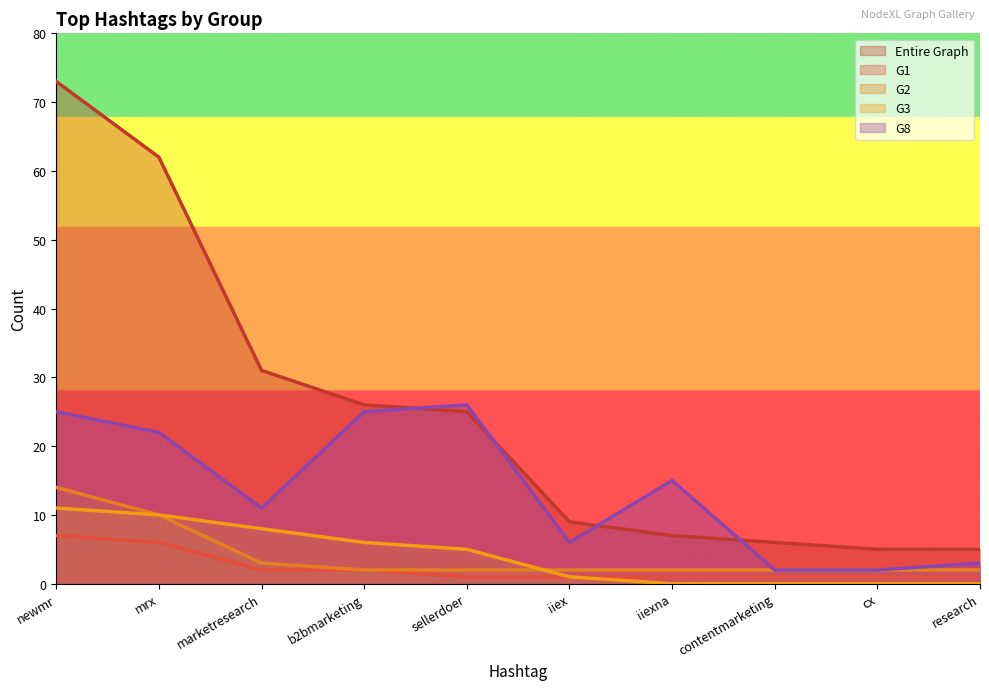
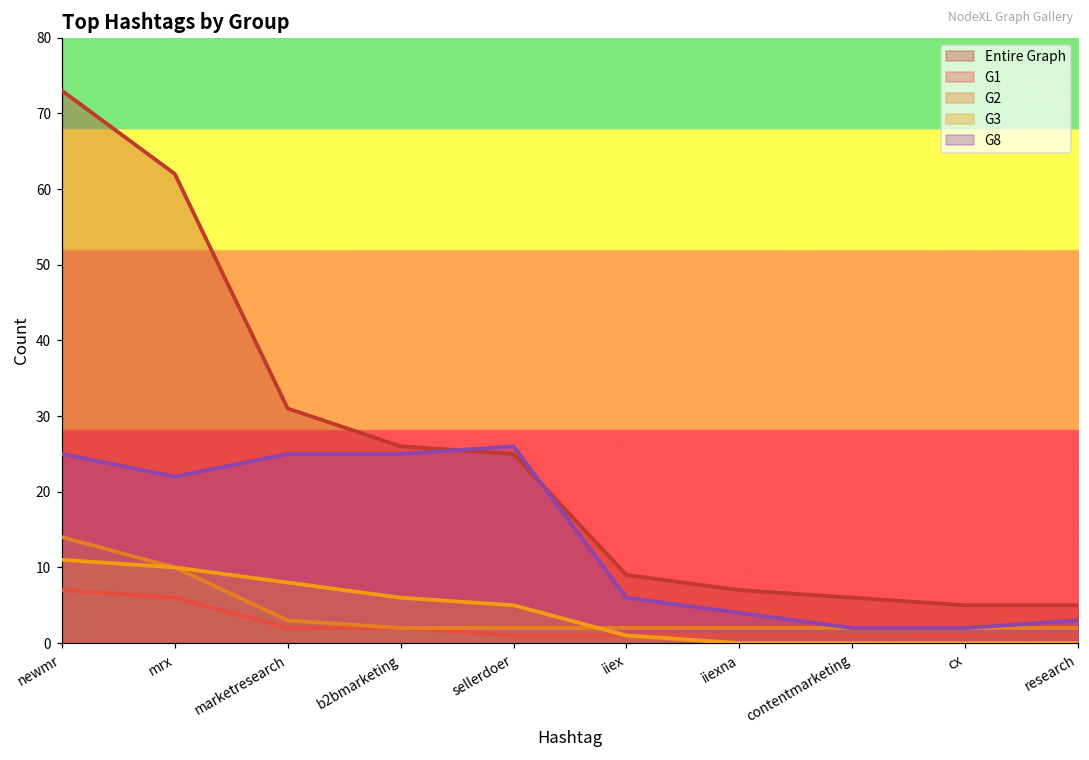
  {
    "G8": {
      "newmr": 25,
      "mrx": 22,
-     "marketresearch": 11,
+     "marketresearch": 25,
      "b2bmarketing": 25,
      "sellerdoer": 26,
      "iiex": 6,
-     "iiexna": 15,
+     "iiexna": 4,
      "research": 3
    }
  }
